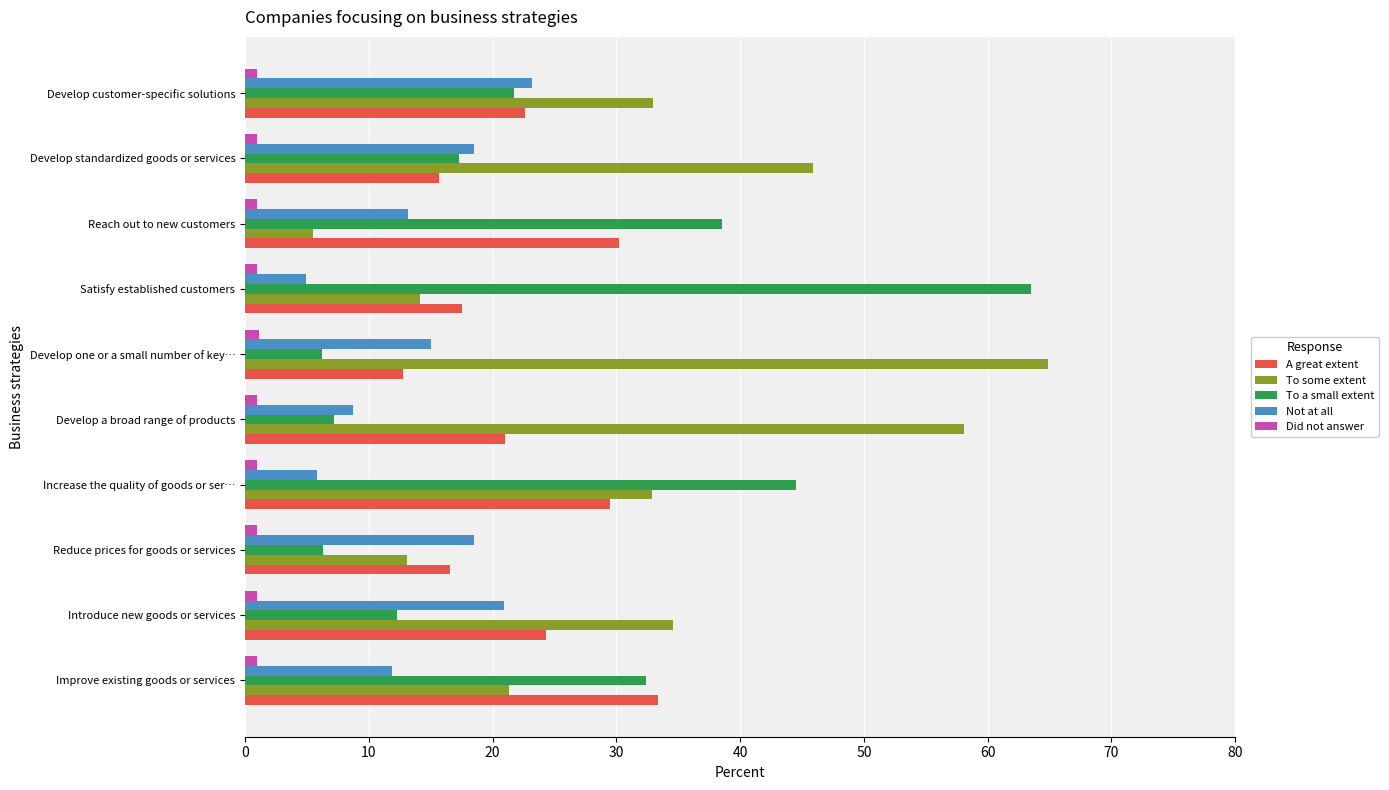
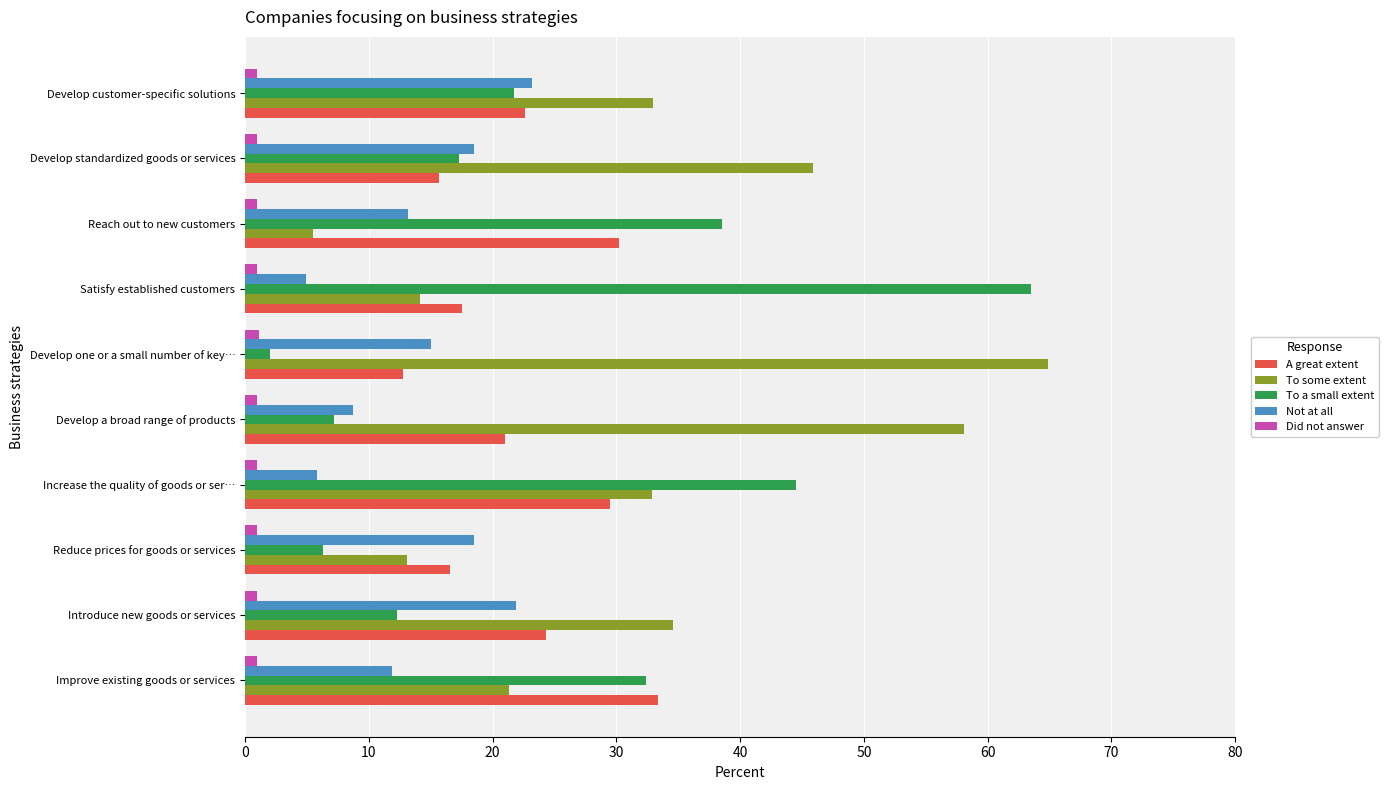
  {
    "A great extent": {
      "Develop customer-specific solutions": 22.6,
      "Develop standardized goods or services": 15.7,
      "Reach out to new customers": 30.2,
      "Satisfy established customers": 17.5,
      "Develop one or a small number of key…": 12.8,
      "Develop a broad range of products": 21.0,
      "Increase the quality of goods or ser…": 29.5,
      "Reduce prices for goods or services": 16.6,
      "Introduce new goods or services": 24.3,
      "Improve existing goods or services": 33.4
    },
    "To some extent": {
      "Develop customer-specific solutions": 33.0,
      "Develop standardized goods or services": 45.9,
      "Reach out to new customers": 5.5,
      "Satisfy established customers": 14.1,
      "Develop one or a small number of key…": 64.9,
      "Develop a broad range of products": 58.1,
      "Increase the quality of goods or ser…": 32.9,
      "Reduce prices for goods or services": 13.1,
      "Introduce new goods or services": 34.6,
      "Improve existing goods or services": 21.3
    },
    "To a small extent": {
      "Develop customer-specific solutions": 21.7,
      "Develop standardized goods or services": 17.3,
      "Reach out to new customers": 38.5,
      "Satisfy established customers": 63.5,
-     "Develop one or a small number of key…": 6.2,
+     "Develop one or a small number of key…": 2.0,
      "Develop a broad range of products": 7.2,
      "Increase the quality of goods or ser…": 44.5,
      "Reduce prices for goods or services": 6.3,
      "Introduce new goods or services": 12.3,
      "Improve existing goods or services": 32.4
    },
    "Not at all": {
      "Develop customer-specific solutions": 23.2,
      "Develop standardized goods or services": 18.5,
      "Reach out to new customers": 13.2,
      "Satisfy established customers": 4.9,
      "Develop one or a small number of key…": 15.0,
      "Develop a broad range of products": 8.7,
      "Increase the quality of goods or ser…": 5.8,
      "Reduce prices for goods or services": 18.5,
-     "Introduce new goods or services": 20.9,
+     "Introduce new goods or services": 21.9,
      "Improve existing goods or services": 11.9
    },
    "Did not answer": {
      "Develop customer-specific solutions": 1.0,
      "Develop standardized goods or services": 1.0,
      "Reach out to new customers": 1.0,
      "Satisfy established customers": 1.0,
      "Develop one or a small number of key…": 1.1,
      "Develop a broad range of products": 1.0,
      "Increase the quality of goods or ser…": 1.0,
      "Reduce prices for goods or services": 1.0,
      "Introduce new goods or services": 1.0,
      "Improve existing goods or services": 1.0
    }
  }
